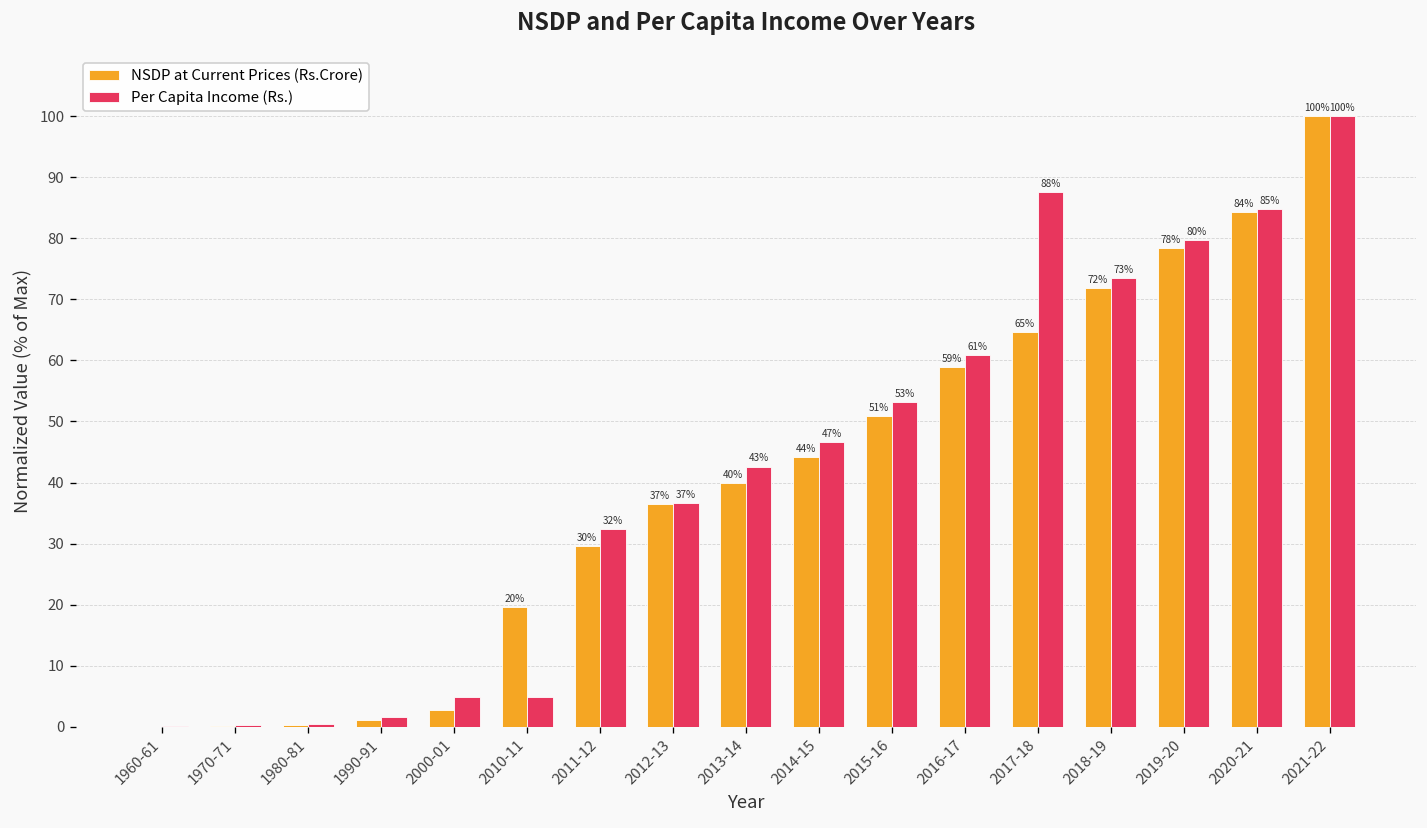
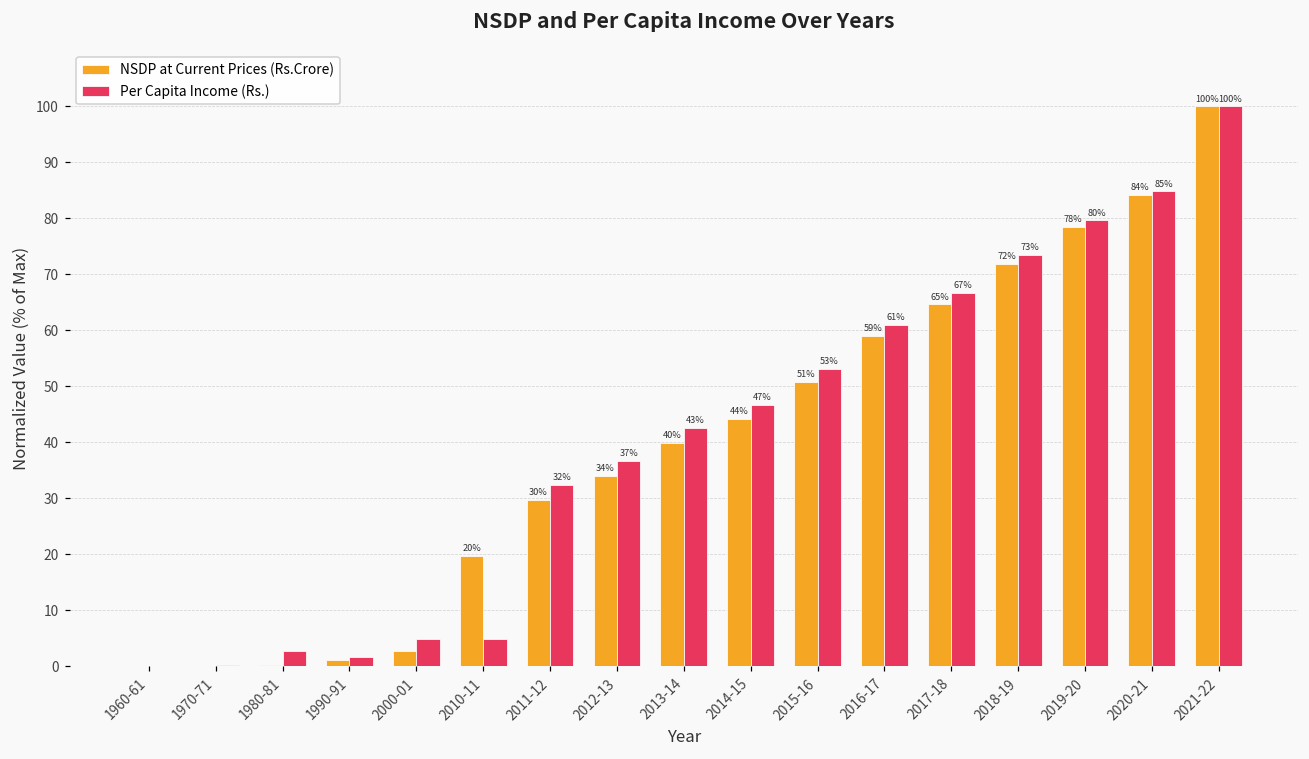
  {
    "NSDP at Current Prices (Rs.Crore)": {
      "2010-11": "20%",
      "2011-12": "30%",
-     "2012-13": "37%",
+     "2012-13": "34%",
      "2013-14": "40%",
      "2014-15": "44%",
      "2015-16": "51%",
      "2016-17": "59%",
      "2017-18": "65%",
      "2018-19": "72%",
      "2019-20": "78%",
      "2020-21": "84%",
      "2021-22": "100%"
    },
    "Per Capita Income (Rs.)": {
-     "1980-81": "1",
+     "1980-81": "3",
      "2011-12": "32%",
      "2012-13": "37%",
      "2013-14": "43%",
      "2014-15": "47%",
      "2015-16": "53%",
      "2016-17": "61%",
-     "2017-18": "88%",
+     "2017-18": "67%",
      "2018-19": "73%",
      "2019-20": "80%",
      "2020-21": "85%",
      "2021-22": "100%"
    }
  }
